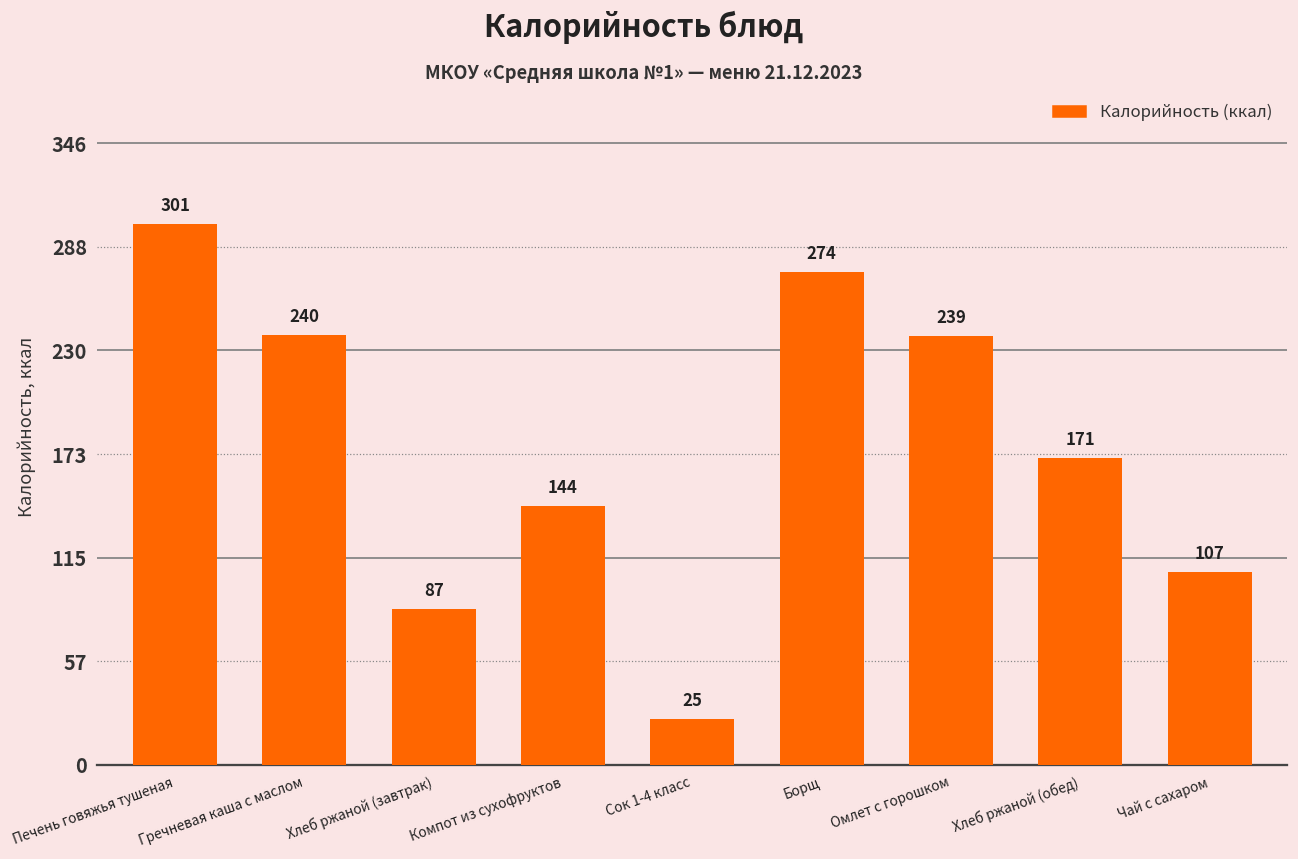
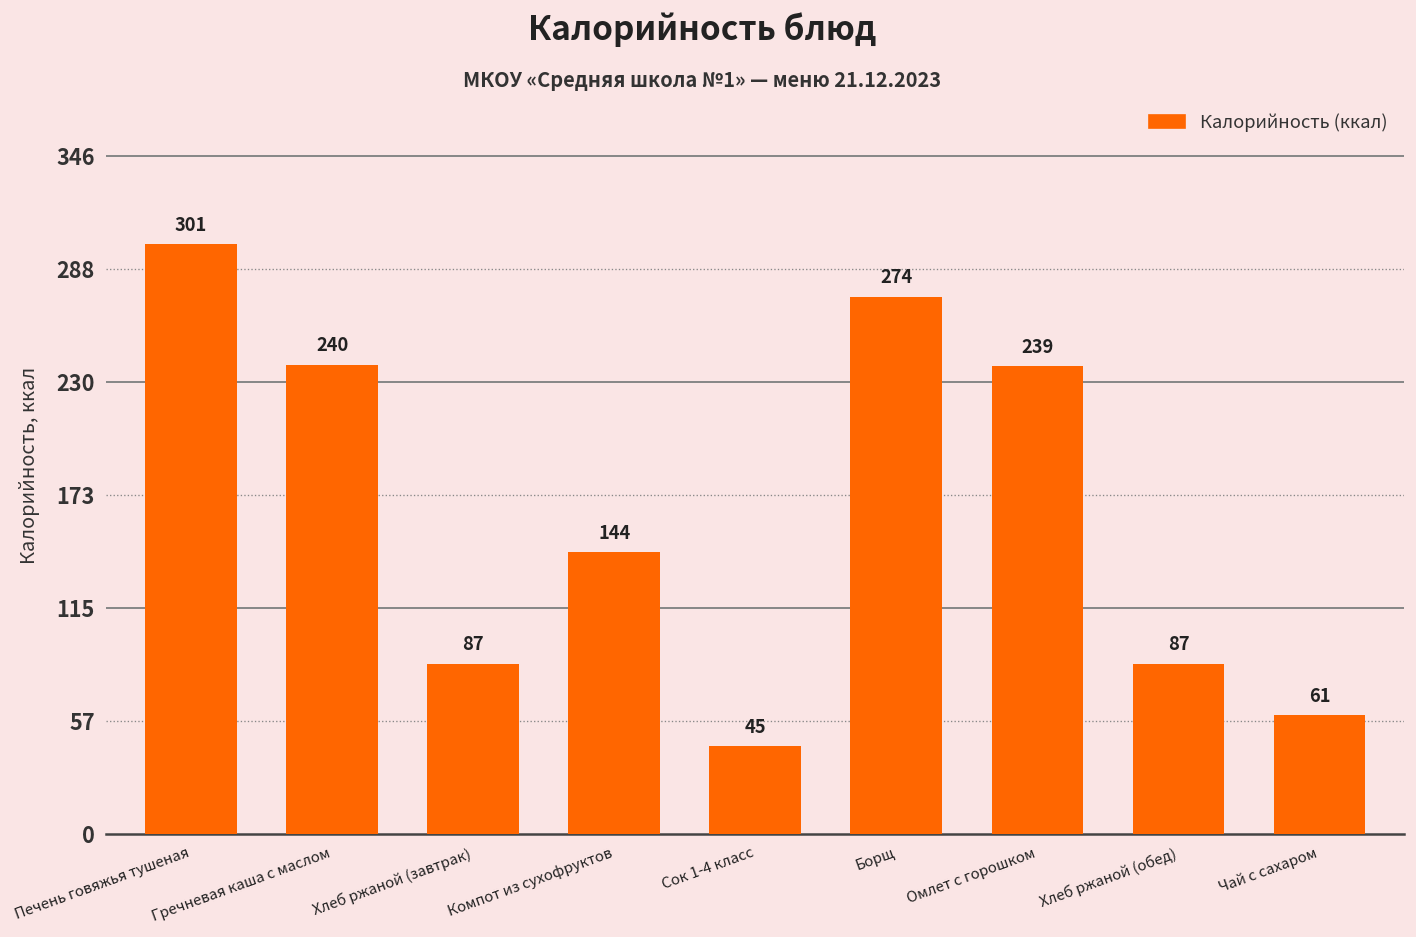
  {
    "Печень говяжья тушеная": 301,
    "Гречневая каша с маслом": 240,
    "Хлеб ржаной (завтрак)": 87,
    "Компот из сухофруктов": 144,
-   "Сок 1-4 класс": 25,
+   "Сок 1-4 класс": 45,
    "Борщ": 274,
    "Омлет с горошком": 239,
-   "Хлеб ржаной (обед)": 171,
-   "Чай с сахаром": 107
+   "Хлеб ржаной (обед)": 87,
+   "Чай с сахаром": 61
  }
